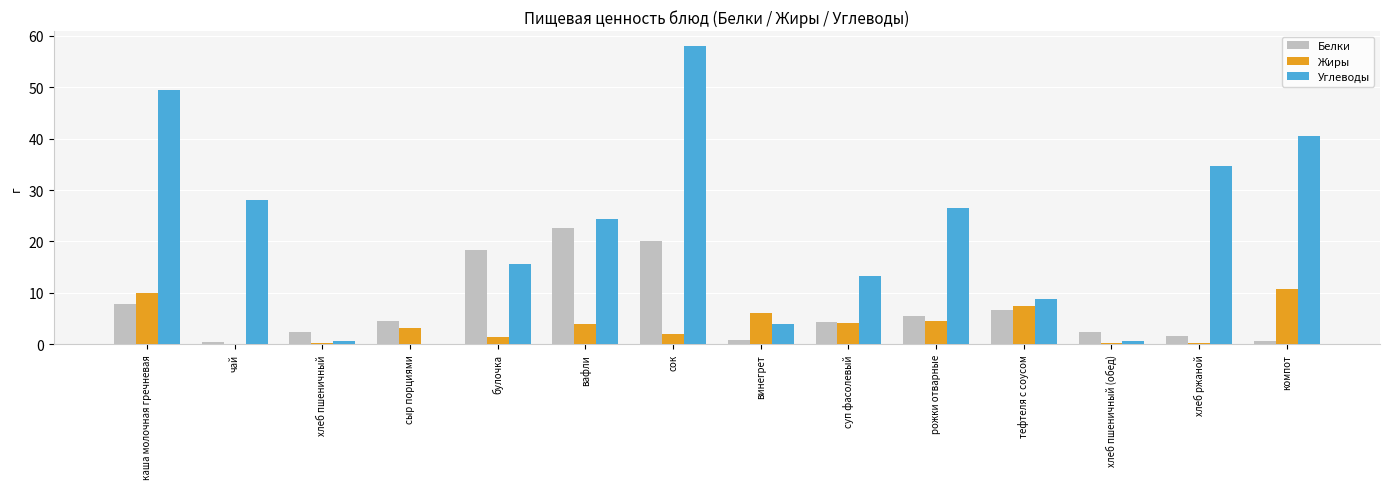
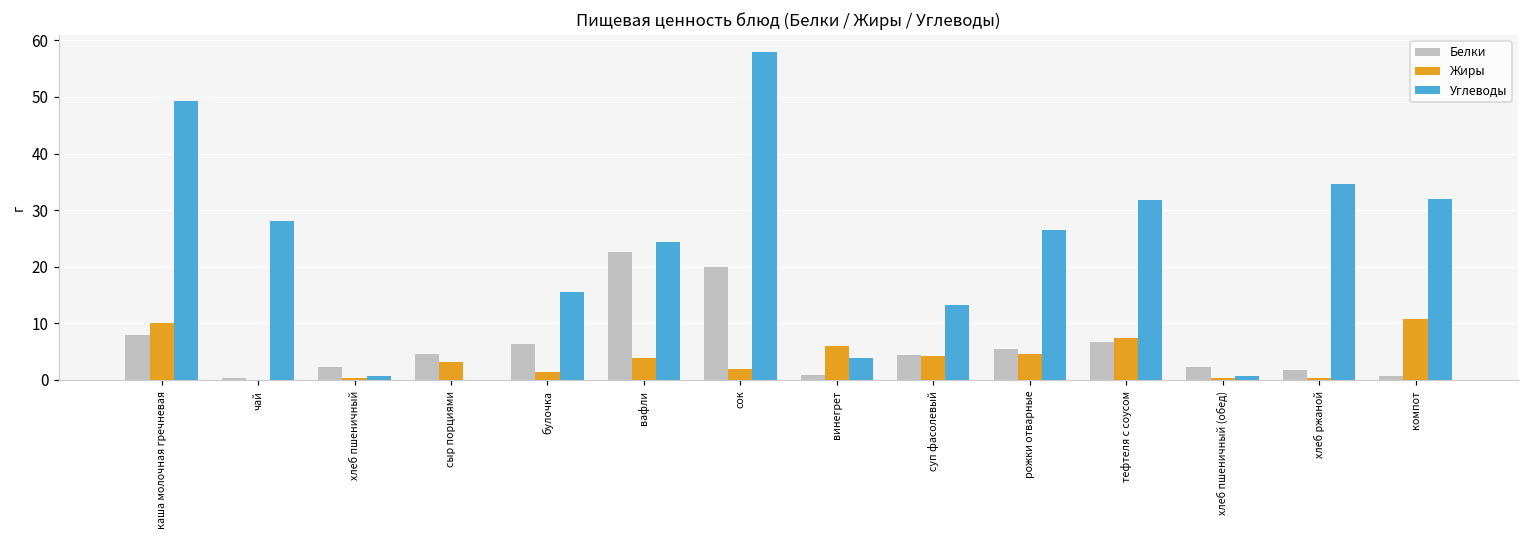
  {
    "Белки": {
      "каша молочная гречневая": 8,
      "хлеб пшеничный": 2,
      "сыр порциями": 5,
-     "булочка": 18,
+     "булочка": 6,
      "вафли": 23,
      "сок": 20,
      "винегрет": 1,
      "суп фасолевый": 4,
      "рожки отварные": 6,
      "тефтеля с соусом": 7,
      "хлеб пшеничный (обед)": 2,
      "хлеб ржаной": 2,
      "компот": 1
    },
    "Жиры": {
      "каша молочная гречневая": 10,
      "чай": 0,
      "сыр порциями": 3,
      "булочка": 1,
      "вафли": 4,
      "сок": 2,
      "винегрет": 6,
      "суп фасолевый": 4,
      "рожки отварные": 5,
      "тефтеля с соусом": 7,
      "компот": 11
    },
    "Углеводы": {
      "каша молочная гречневая": 49,
      "чай": 28,
      "хлеб пшеничный": 1,
      "сыр порциями": 0,
      "булочка": 16,
      "вафли": 24,
      "сок": 58,
      "винегрет": 4,
      "суп фасолевый": 13,
      "рожки отварные": 26,
-     "тефтеля с соусом": 9,
+     "тефтеля с соусом": 32,
      "хлеб пшеничный (обед)": 1,
      "хлеб ржаной": 35,
-     "компот": 40
+     "компот": 32
    }
  }
